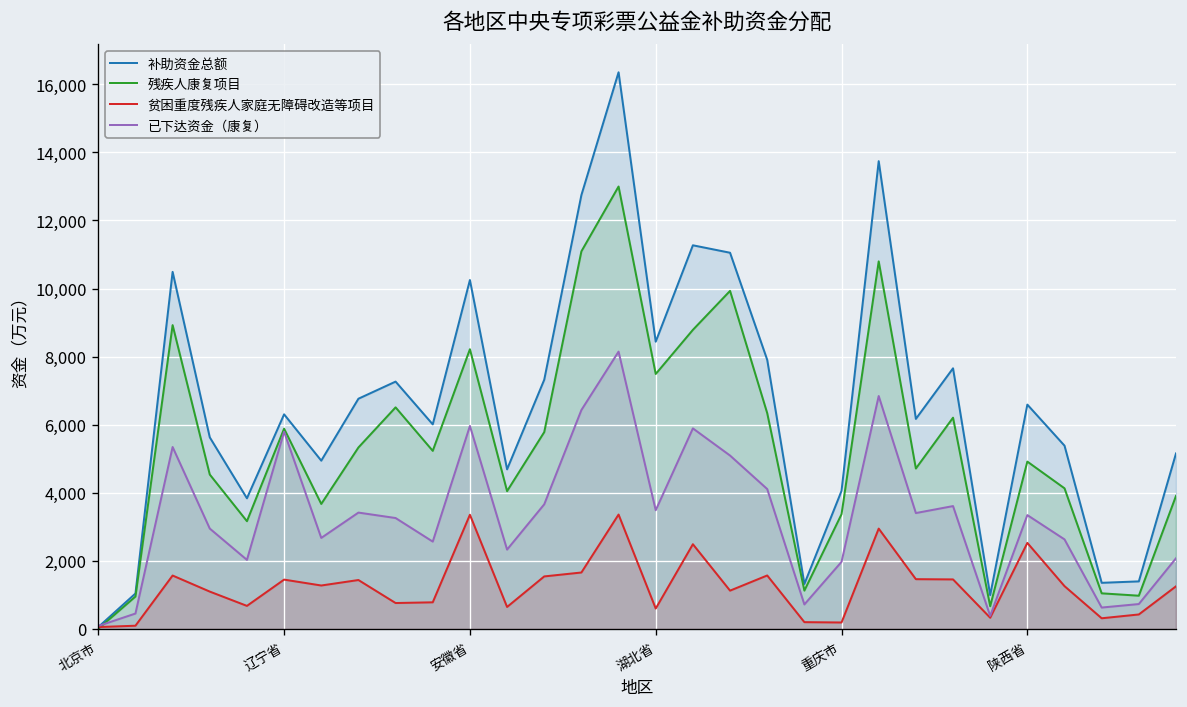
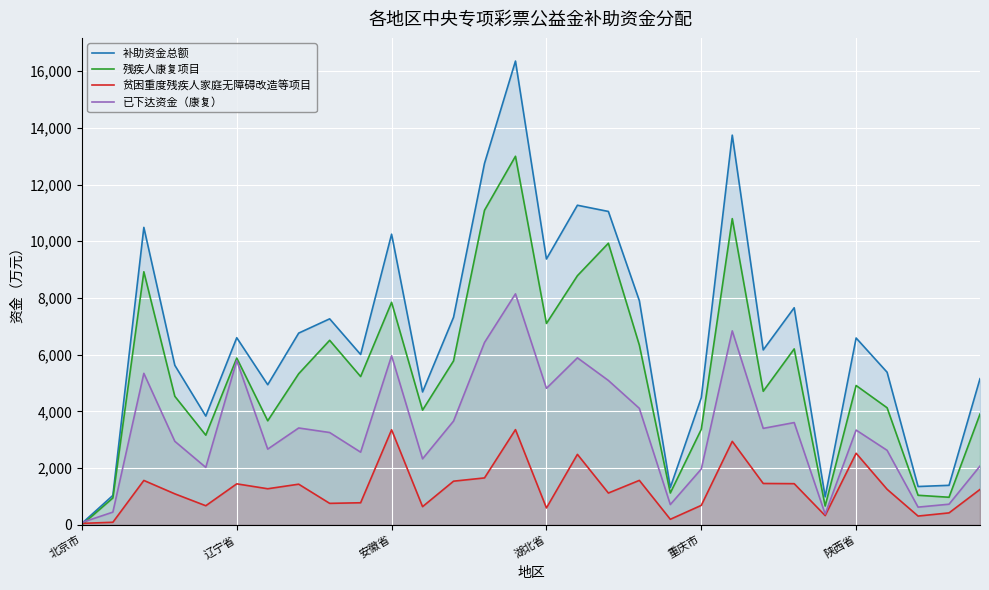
  {
    "补助资金总额": {
-     "辽宁省": "6,300",
+     "辽宁省": "6,600",
      "安徽省": "10,200",
-     "湖北省": "8,400",
-     "重庆市": "4,100",
+     "湖北省": "9,400",
+     "重庆市": "4,500",
      "陕西省": "6,600"
    },
    "残疾人康复项目": {
-     "安徽省": "8,200",
-     "湖北省": "7,500",
+     "安徽省": "7,800",
+     "湖北省": "7,100",
      "重庆市": "3,400",
      "陕西省": "4,900"
    },
    "贫困重度残疾人家庭无障碍改造等项目": {
      "辽宁省": "1,400",
      "安徽省": "3,400",
      "湖北省": "600",
-     "重庆市": "200",
+     "重庆市": "700",
      "陕西省": "2,500"
    },
    "已下达资金（康复）": {
      "安徽省": "6,000",
-     "湖北省": "3,500",
+     "湖北省": "4,800",
      "重庆市": "2,000",
      "陕西省": "3,300"
    }
  }
